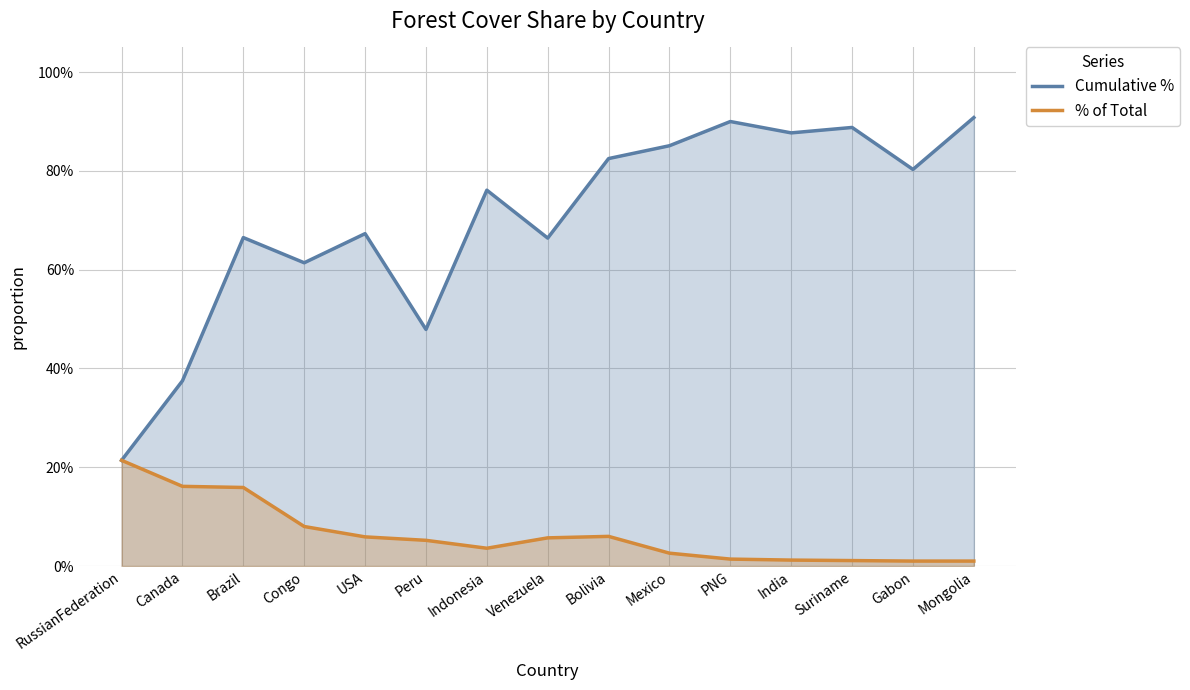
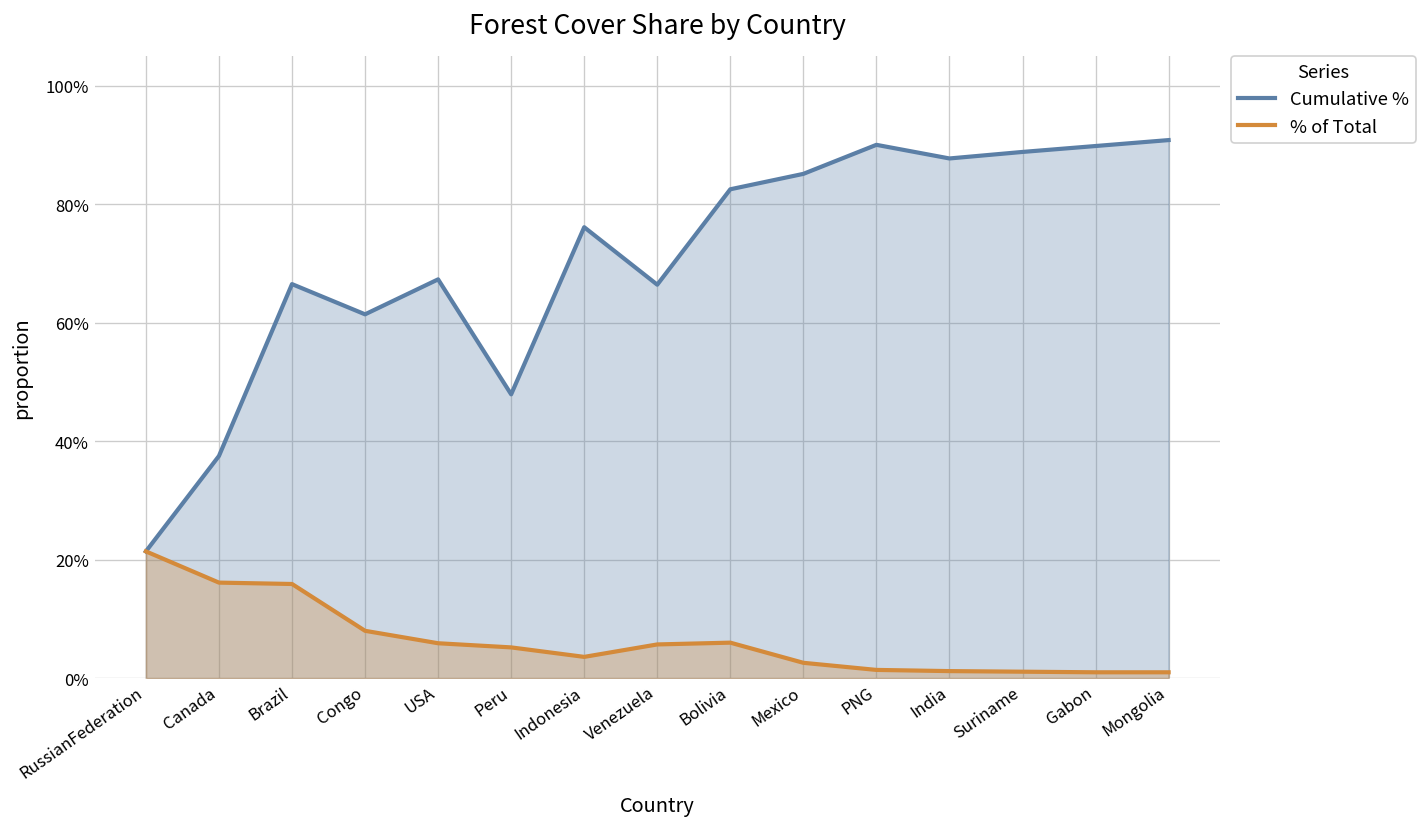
  {
    "Cumulative %": {
      "Canada": "38%",
      "Brazil": "67%",
      "Congo": "61%",
      "USA": "67%",
      "Peru": "48%",
      "Indonesia": "76%",
      "Venezuela": "66%",
      "Bolivia": "83%",
      "Mexico": "85%",
      "PNG": "90%",
      "India": "88%",
      "Suriname": "89%",
-     "Gabon": "80%",
+     "Gabon": "90%",
      "Mongolia": "91%"
    },
    "% of Total": {
      "Canada": "16%",
      "Brazil": "16%",
      "Congo": "8%",
      "USA": "6%",
      "Peru": "5%",
      "Indonesia": "4%",
      "Venezuela": "6%",
      "Bolivia": "6%",
      "Mexico": "3%",
      "PNG": "1%",
      "India": "1%",
      "Suriname": "1%",
      "Gabon": "1%",
      "Mongolia": "1%"
    }
  }
